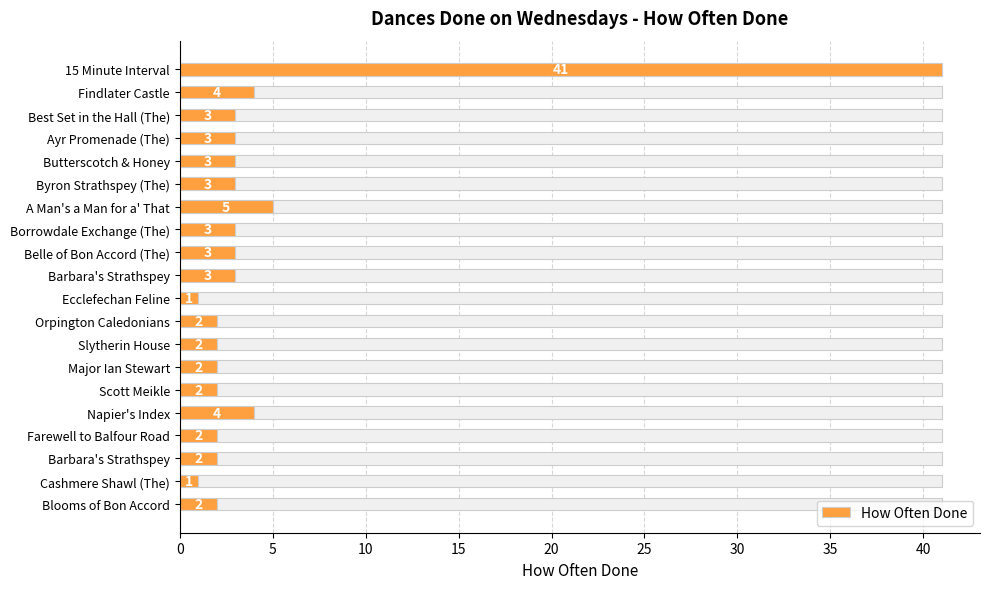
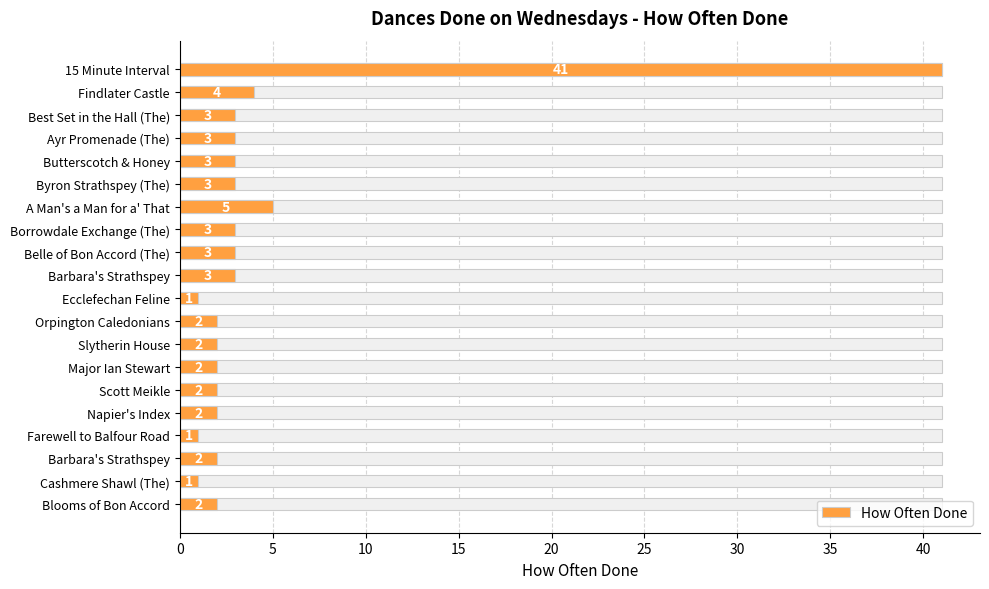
  {
    "How Often Done": {
      "15 Minute Interval": 41,
-     "Napier's Index": 4,
-     "Farewell to Balfour Road": 2
+     "Napier's Index": 2,
+     "Farewell to Balfour Road": 1
    }
  }
